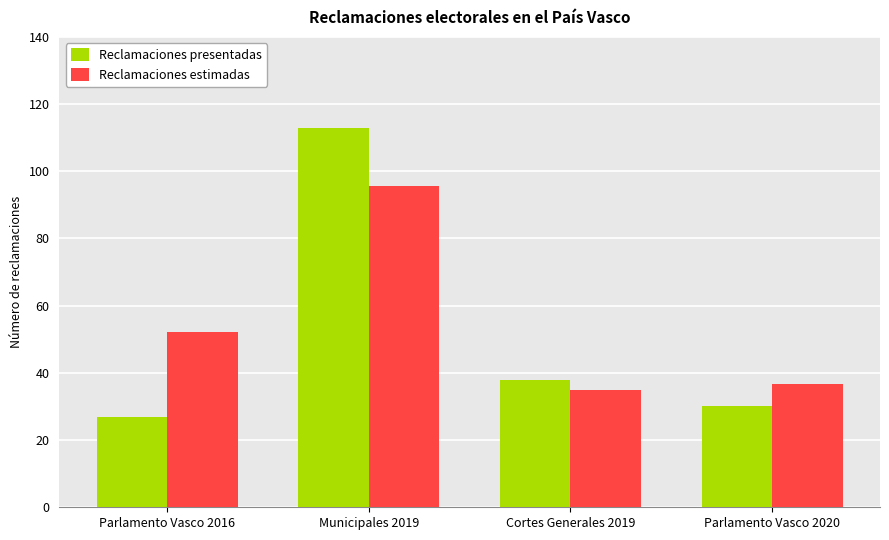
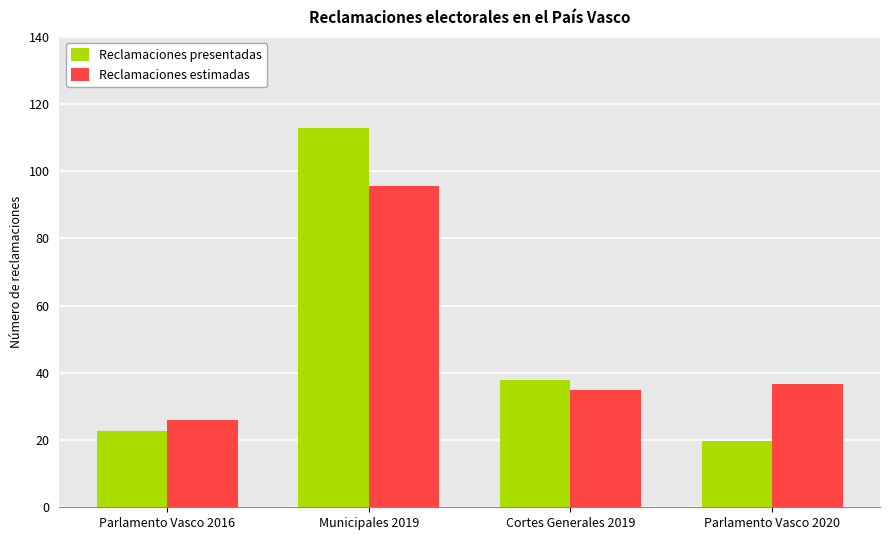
  {
    "Reclamaciones presentadas": {
-     "Parlamento Vasco 2016": 27,
+     "Parlamento Vasco 2016": 23,
      "Municipales 2019": 113,
      "Cortes Generales 2019": 38,
-     "Parlamento Vasco 2020": 30
+     "Parlamento Vasco 2020": 20
    },
    "Reclamaciones estimadas": {
-     "Parlamento Vasco 2016": 52,
+     "Parlamento Vasco 2016": 26,
      "Municipales 2019": 96,
      "Cortes Generales 2019": 35,
      "Parlamento Vasco 2020": 37
    }
  }
